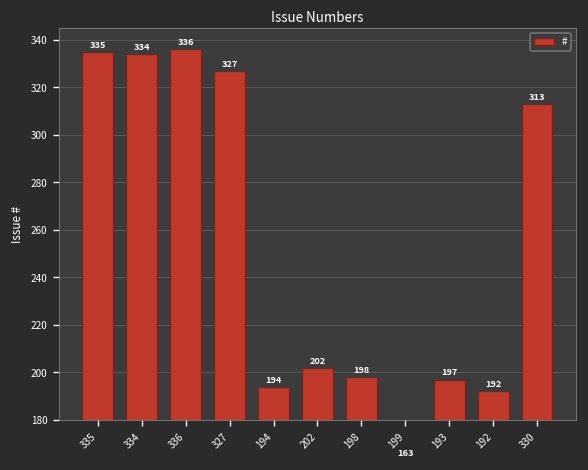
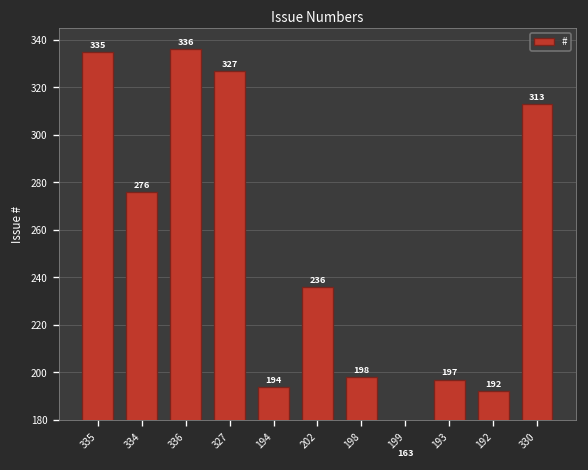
  {
    "335": 335,
-   "334": 334,
+   "334": 276,
    "336": 336,
    "327": 327,
    "194": 194,
-   "202": 202,
+   "202": 236,
    "198": 198,
    "193": 197,
    "192": 192,
    "330": 313
  }
